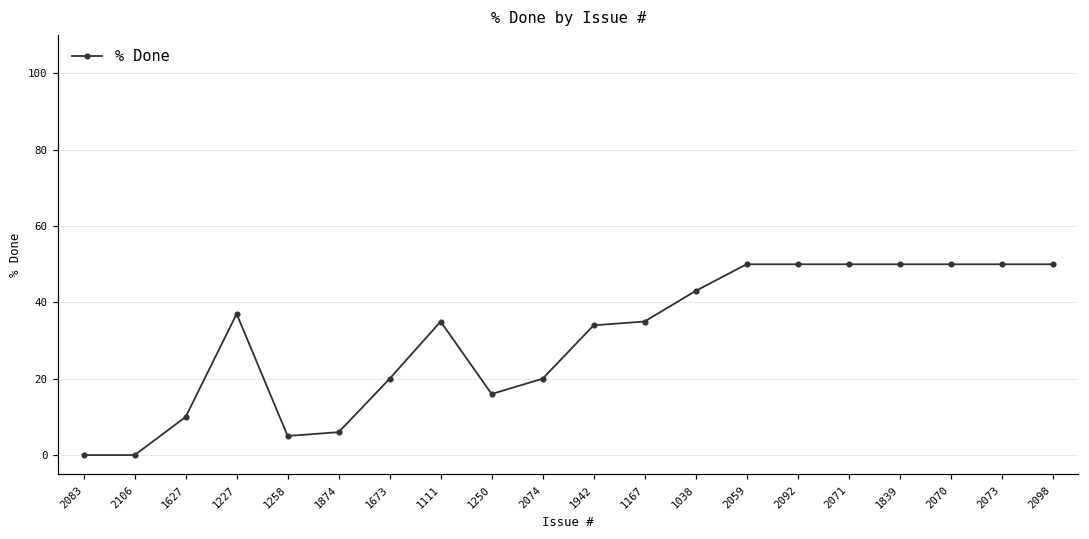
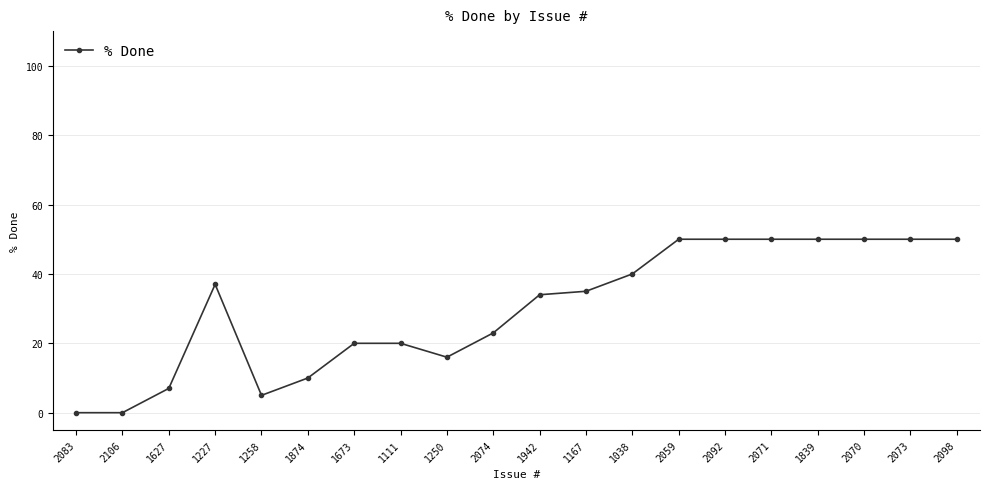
  {
    "2083": 0,
    "2106": 0,
-   "1627": 10,
+   "1627": 7,
    "1227": 37,
    "1258": 5,
-   "1874": 6,
+   "1874": 10,
    "1673": 20,
-   "1111": 35,
+   "1111": 20,
    "1250": 16,
-   "2074": 20,
+   "2074": 23,
    "1942": 34,
    "1167": 35,
-   "1038": 43,
+   "1038": 40,
    "2059": 50,
    "2092": 50,
    "2071": 50,
    "1839": 50,
    "2070": 50,
    "2073": 50,
    "2098": 50
  }
